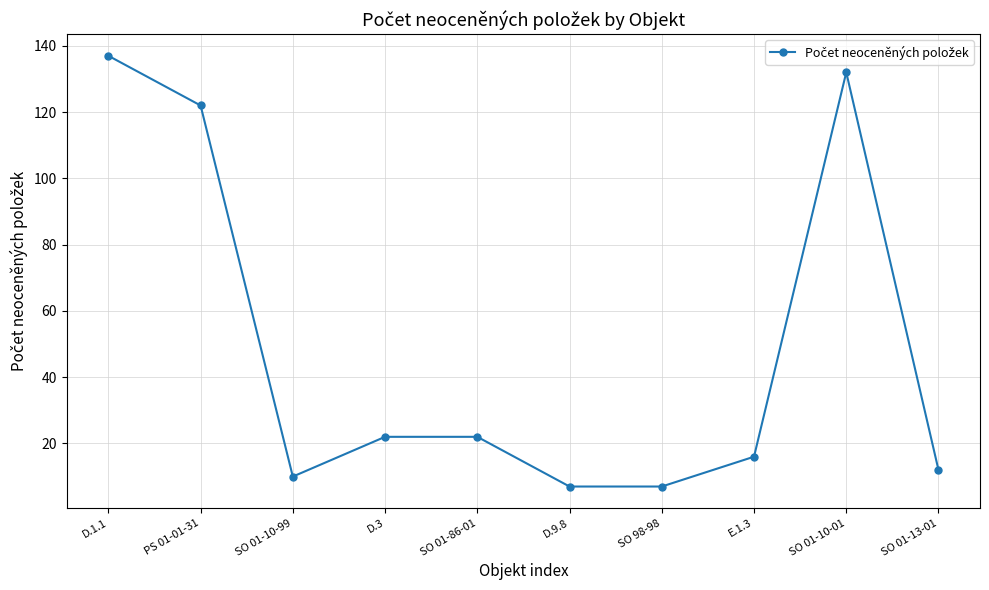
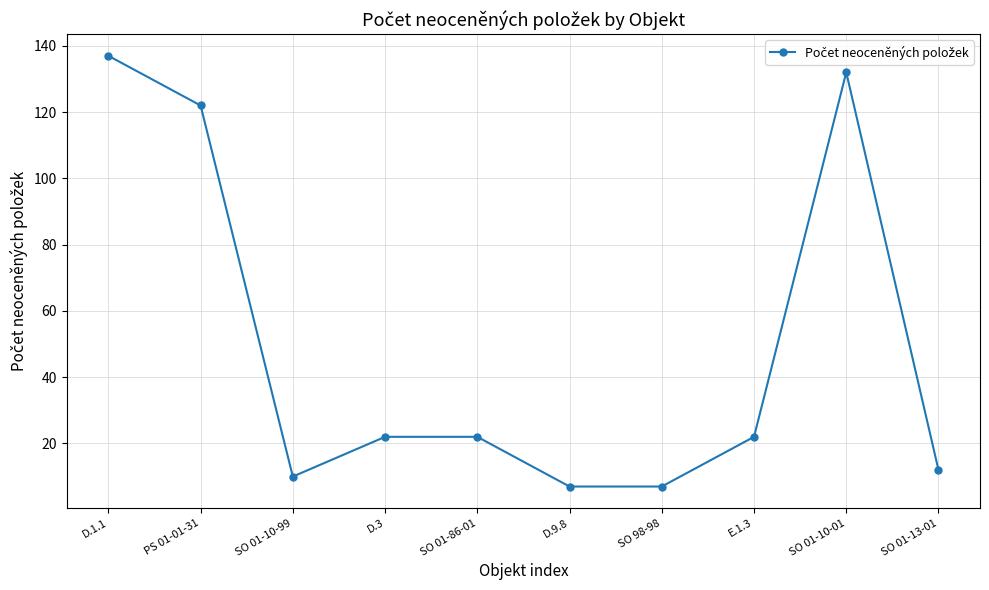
  {
    "D.1.1": 137,
    "PS 01-01-31": 122,
    "SO 01-10-99": 10,
    "D.3": 22,
    "SO 01-86-01": 22,
    "D.9.8": 7,
    "SO 98-98": 7,
-   "E.1.3": 16,
+   "E.1.3": 22,
    "SO 01-10-01": 132,
    "SO 01-13-01": 12
  }
